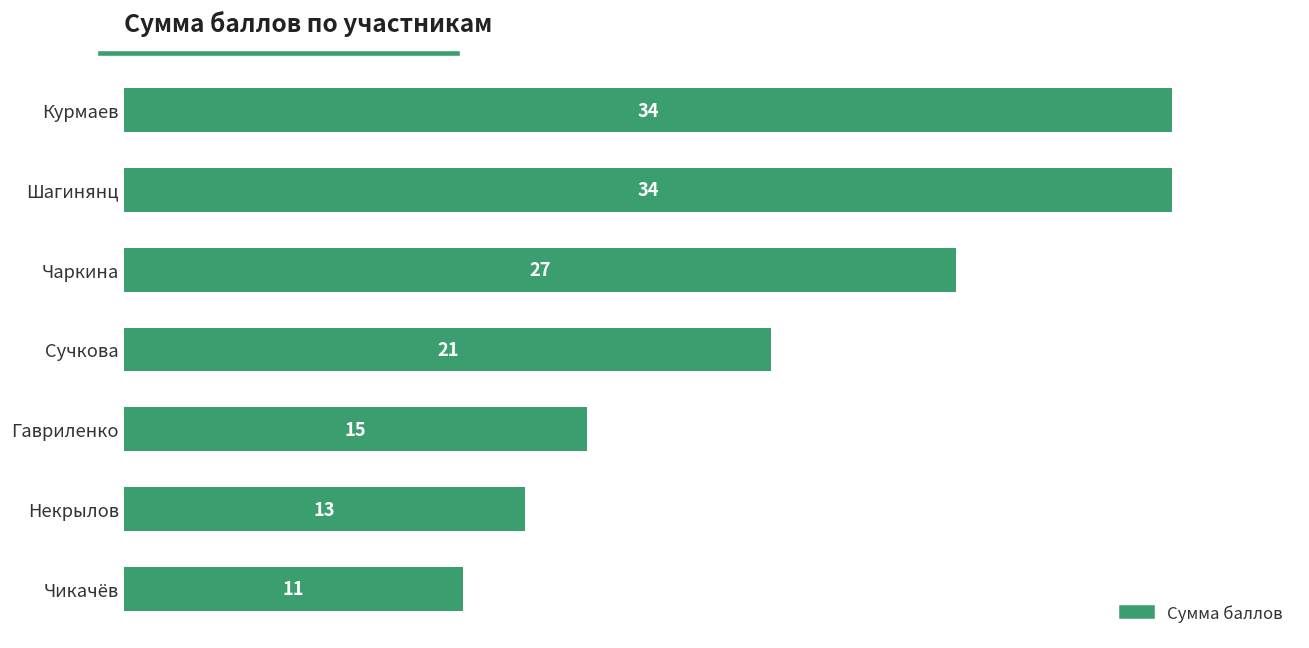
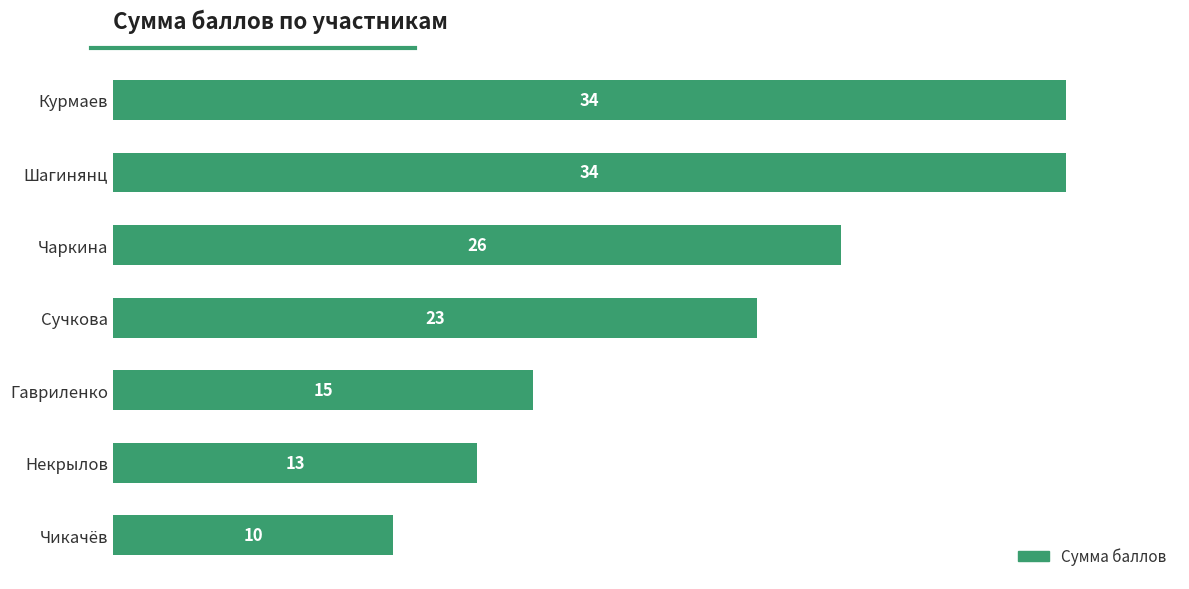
  {
    "Курмаев": 34,
    "Шагинянц": 34,
-   "Чаркина": 27,
-   "Сучкова": 21,
+   "Чаркина": 26,
+   "Сучкова": 23,
    "Гавриленко": 15,
    "Некрылов": 13,
-   "Чикачёв": 11
+   "Чикачёв": 10
  }
